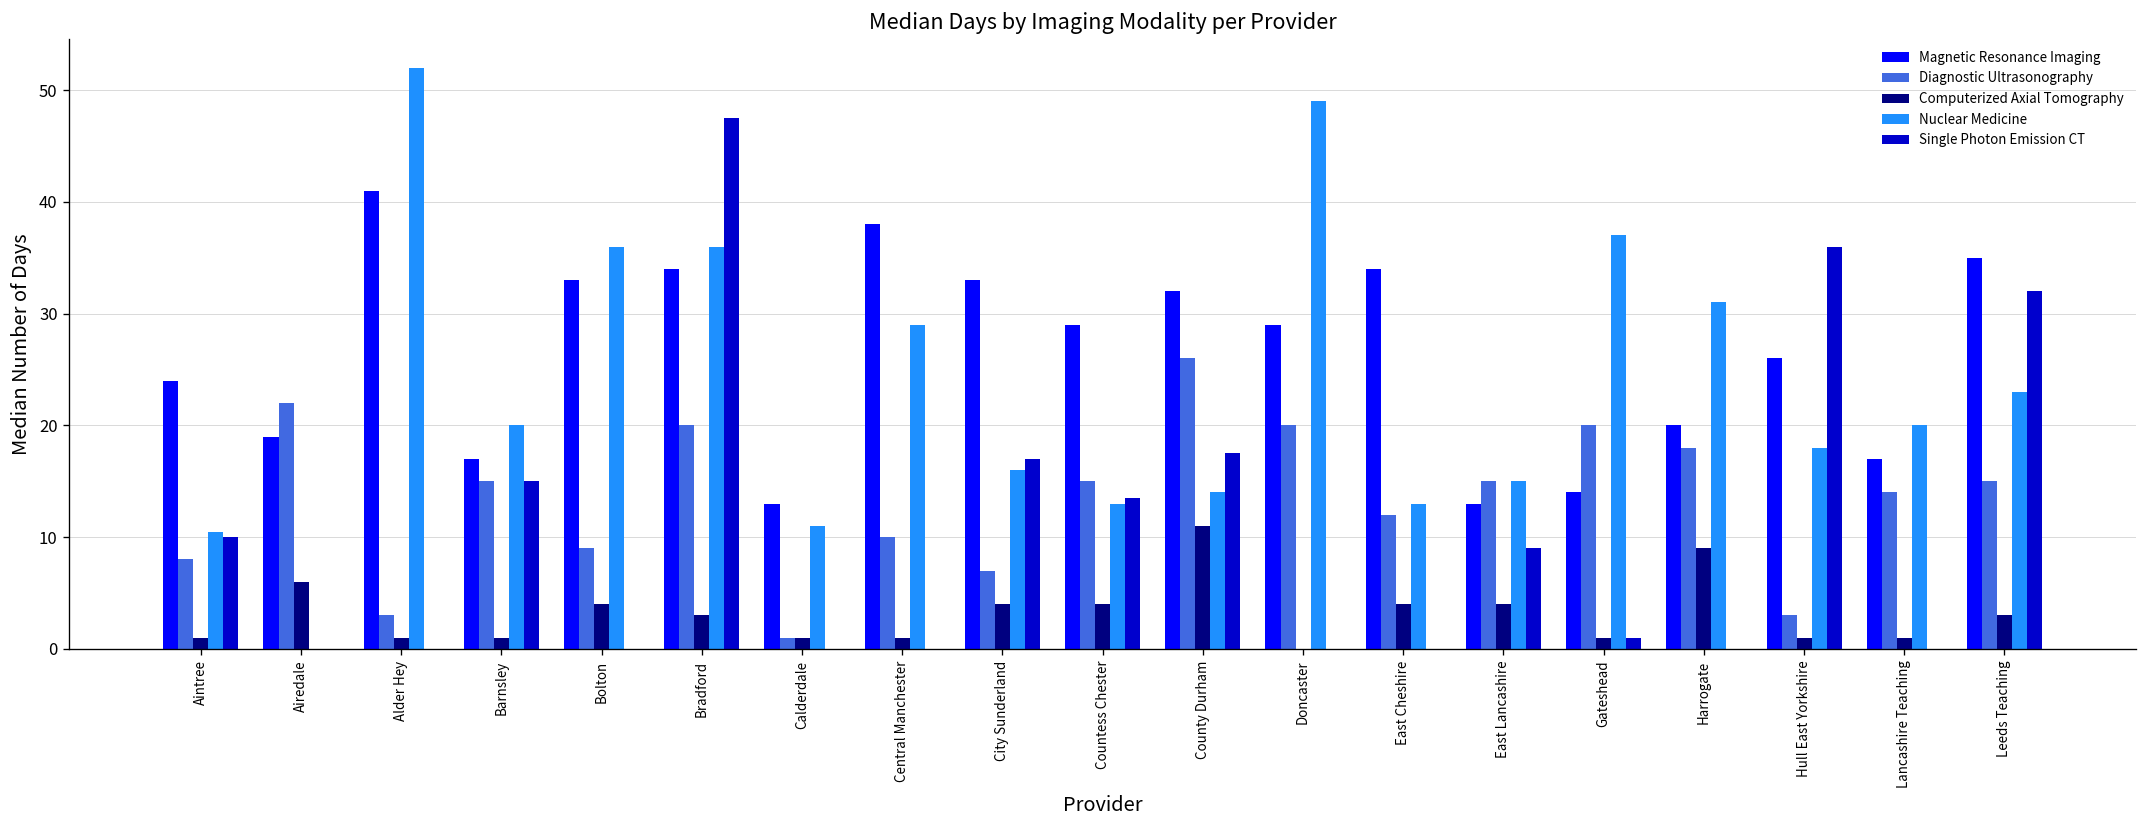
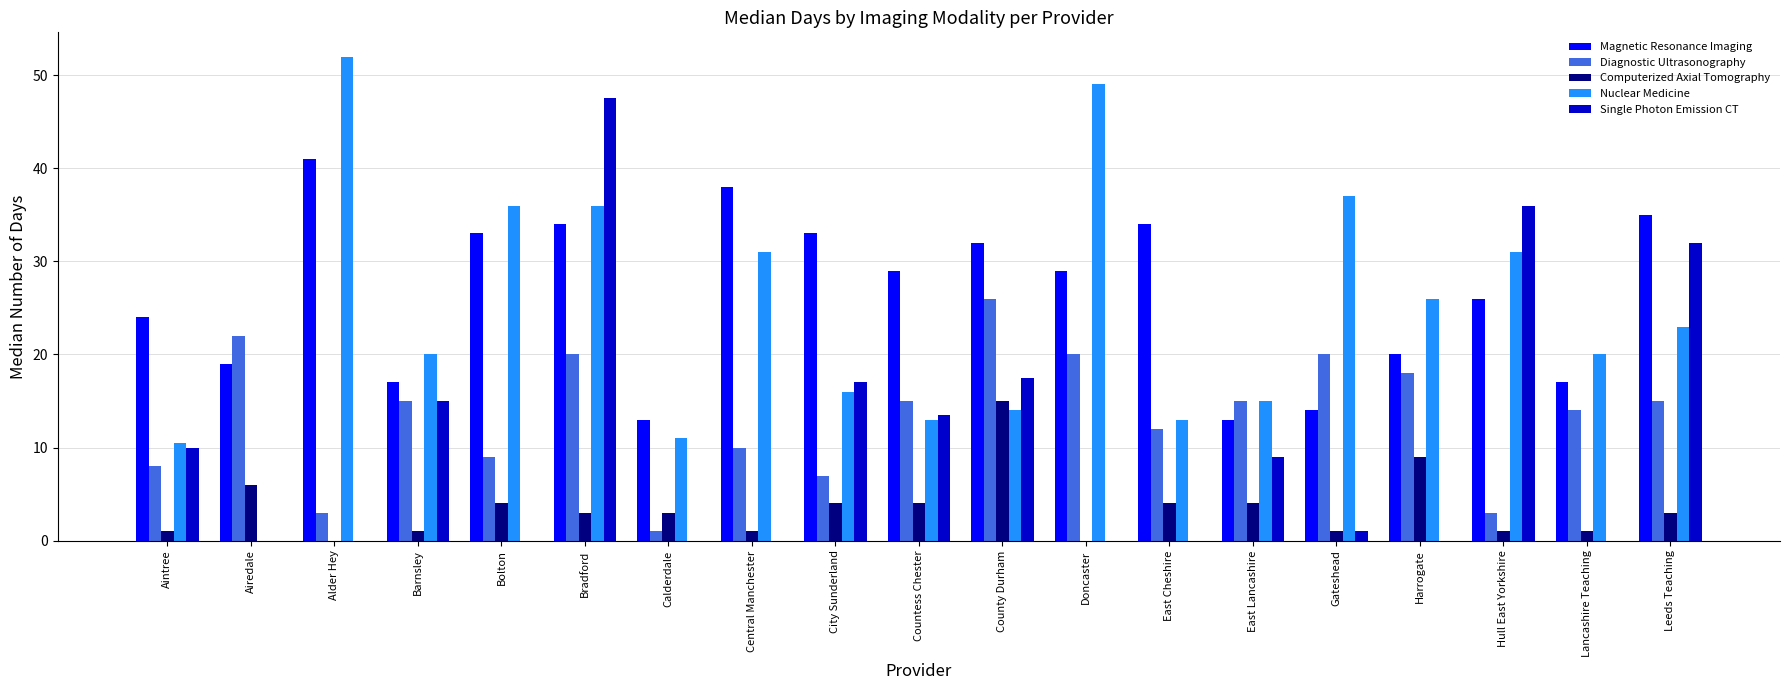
  {
    "Diagnostic Ultrasonography": {
      "Aintree": 8,
      "Airedale": 22,
      "Alder Hey": 3,
      "Barnsley": 15,
      "Bolton": 9,
      "Bradford": 20,
      "Calderdale": 1,
      "Central Manchester": 10,
      "City Sunderland": 7,
      "Countess Chester": 15,
      "County Durham": 26,
      "Doncaster": 20,
      "East Cheshire": 12,
      "East Lancashire": 15,
      "Gateshead": 20,
      "Harrogate": 18,
      "Hull East Yorkshire": 3,
      "Lancashire Teaching": 14,
      "Leeds Teaching": 15
    },
    "Computerized Axial Tomography": {
      "Aintree": 1,
      "Airedale": 6,
-     "Alder Hey": 1,
+     "Alder Hey": 0,
      "Barnsley": 1,
      "Bolton": 4,
      "Bradford": 3,
-     "Calderdale": 1,
+     "Calderdale": 3,
      "Central Manchester": 1,
      "City Sunderland": 4,
      "Countess Chester": 4,
-     "County Durham": 11,
+     "County Durham": 15,
      "Doncaster": 0,
      "East Cheshire": 4,
      "East Lancashire": 4,
      "Gateshead": 1,
      "Harrogate": 9,
      "Hull East Yorkshire": 1,
      "Lancashire Teaching": 1,
      "Leeds Teaching": 3
    },
    "Nuclear Medicine": {
      "Aintree": 11,
      "Airedale": 0,
      "Alder Hey": 52,
      "Barnsley": 20,
      "Bolton": 36,
      "Bradford": 36,
      "Calderdale": 11,
-     "Central Manchester": 29,
+     "Central Manchester": 31,
      "City Sunderland": 16,
      "Countess Chester": 13,
      "County Durham": 14,
      "Doncaster": 49,
      "East Cheshire": 13,
      "East Lancashire": 15,
      "Gateshead": 37,
-     "Harrogate": 31,
-     "Hull East Yorkshire": 18,
+     "Harrogate": 26,
+     "Hull East Yorkshire": 31,
      "Lancashire Teaching": 20,
      "Leeds Teaching": 23
    }
  }
